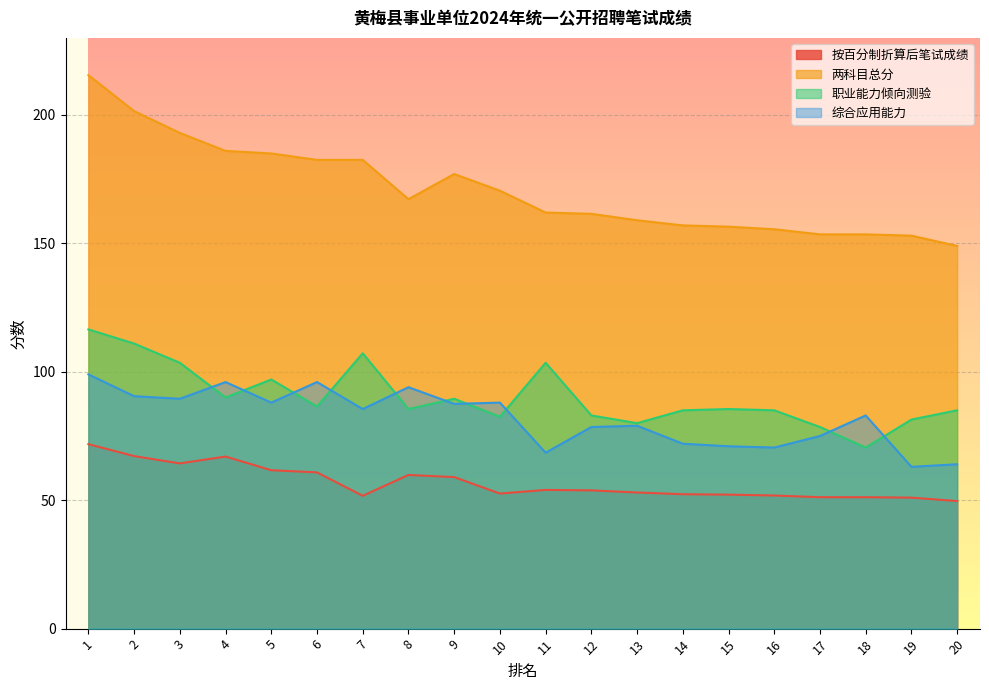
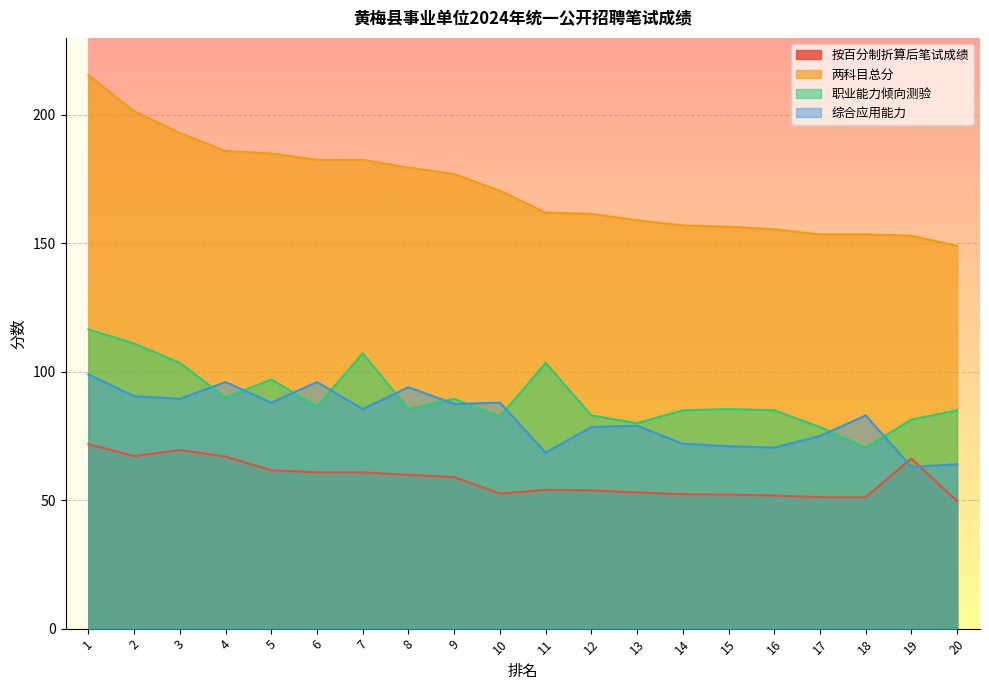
  {
    "按百分制折算后笔试成绩": {
      "1": 72,
      "2": 67,
-     "3": 64,
+     "3": 70,
      "4": 67,
      "5": 62,
      "6": 61,
-     "7": 52,
+     "7": 61,
      "8": 60,
      "9": 59,
      "10": 53,
      "11": 54,
      "12": 54,
      "13": 53,
      "14": 52,
      "15": 52,
      "16": 52,
      "17": 51,
      "18": 51,
-     "19": 51,
+     "19": 66,
      "20": 50
    },
    "两科目总分": {
      "1": 216,
      "2": 202,
      "3": 193,
      "4": 186,
      "5": 185,
      "6": 183,
      "7": 183,
-     "8": 167,
+     "8": 180,
      "9": 177,
      "10": 171,
      "11": 162,
      "12": 162,
      "13": 159,
      "14": 157,
      "15": 157,
      "16": 156,
      "17": 154,
      "18": 154,
      "19": 153,
      "20": 149
    },
    "职业能力倾向测验": {
      "1": 117,
      "2": 111,
      "3": 104,
      "4": 90,
      "5": 97,
      "6": 87,
      "7": 107,
      "8": 86,
      "9": 90,
      "10": 83,
      "11": 104,
      "12": 83,
      "14": 85,
      "15": 86,
      "16": 85,
      "17": 79,
      "18": 71,
      "19": 81,
      "20": 85
    },
    "综合应用能力": {
      "1": 99,
      "2": 91,
      "3": 90,
      "4": 96,
      "5": 88,
      "6": 96,
      "7": 86,
      "8": 94,
      "9": 88,
      "10": 88,
      "11": 69,
      "12": 79,
      "14": 72,
      "15": 71,
      "16": 71,
      "17": 75,
      "18": 83,
      "19": 63,
      "20": 64
    }
  }
